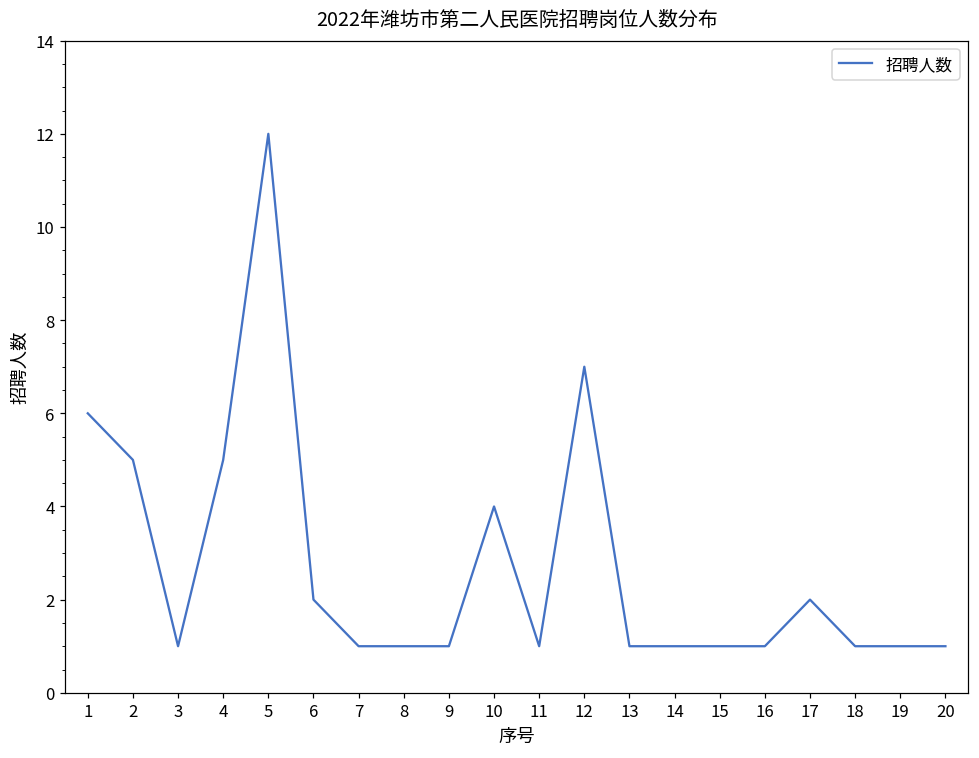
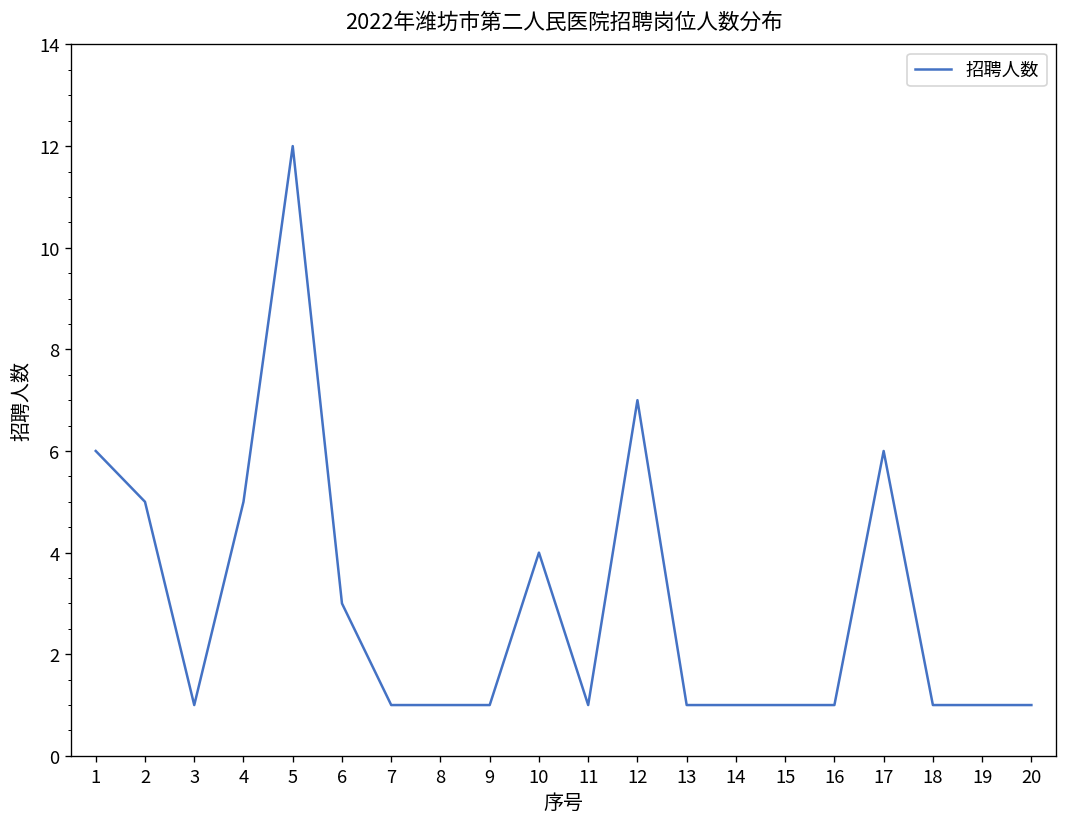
  {
    "1": 6,
    "2": 5,
    "3": 1,
    "4": 5,
    "5": 12,
-   "6": 2,
+   "6": 3,
    "7": 1,
    "8": 1,
    "9": 1,
    "10": 4,
    "11": 1,
    "12": 7,
    "13": 1,
    "14": 1,
    "15": 1,
    "16": 1,
-   "17": 2,
+   "17": 6,
    "18": 1,
    "19": 1,
    "20": 1
  }
